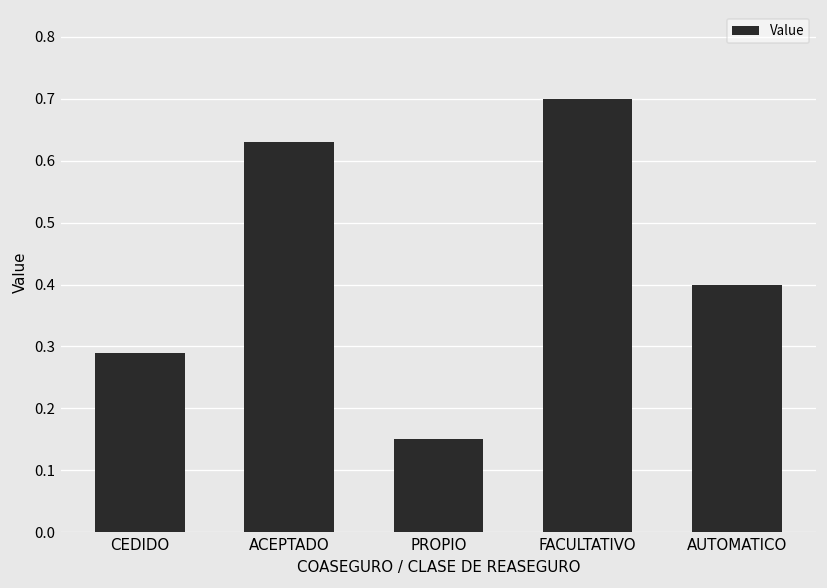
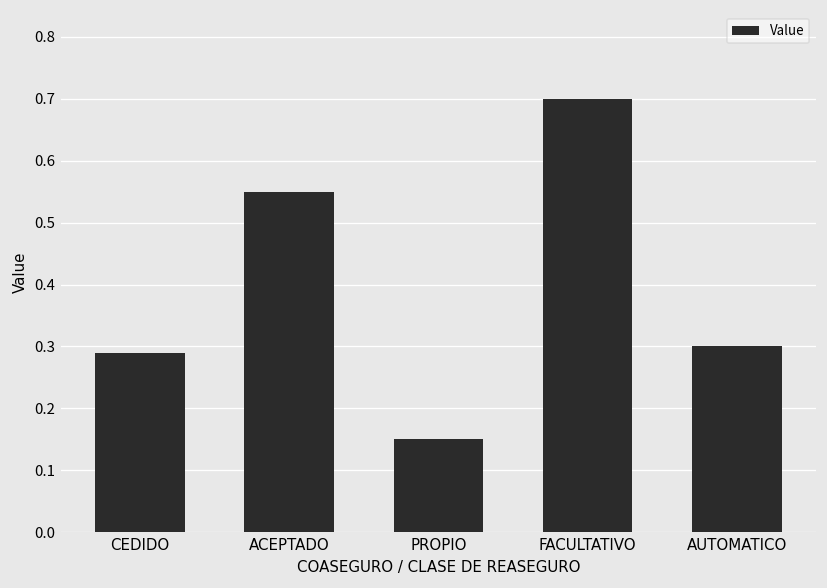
  {
    "CEDIDO": 0.29,
-   "ACEPTADO": 0.63,
+   "ACEPTADO": 0.55,
    "PROPIO": 0.15,
    "FACULTATIVO": 0.70,
-   "AUTOMATICO": 0.4
+   "AUTOMATICO": 0.3
  }
